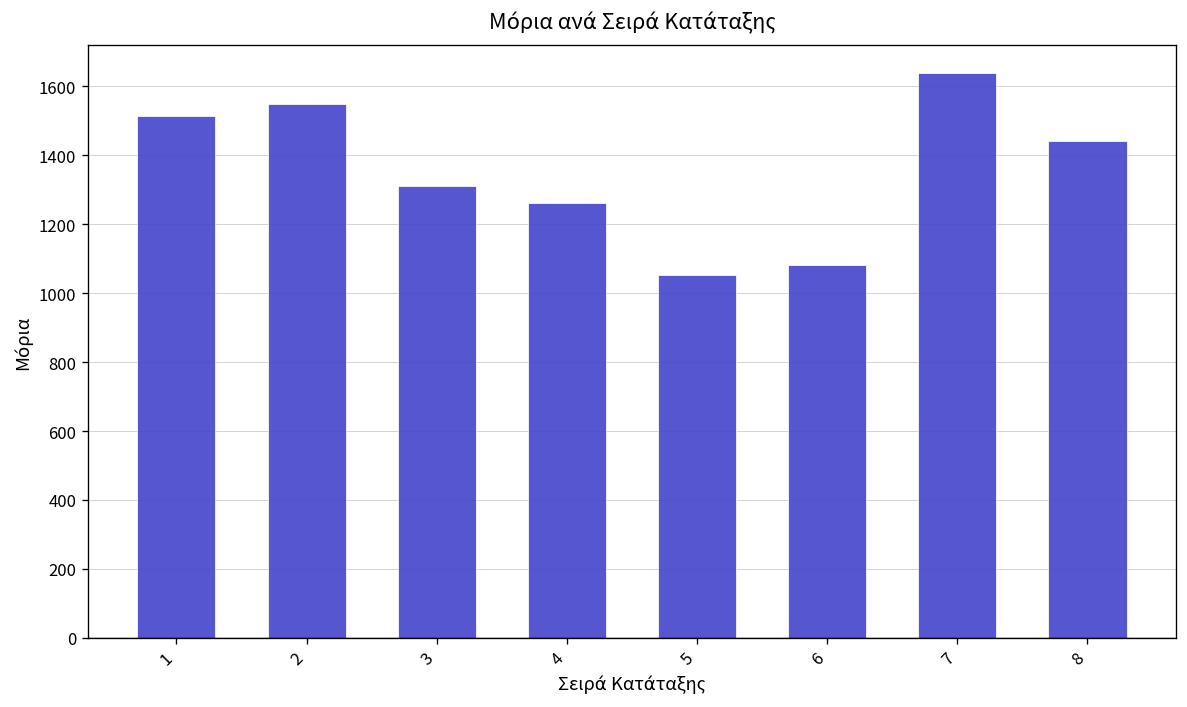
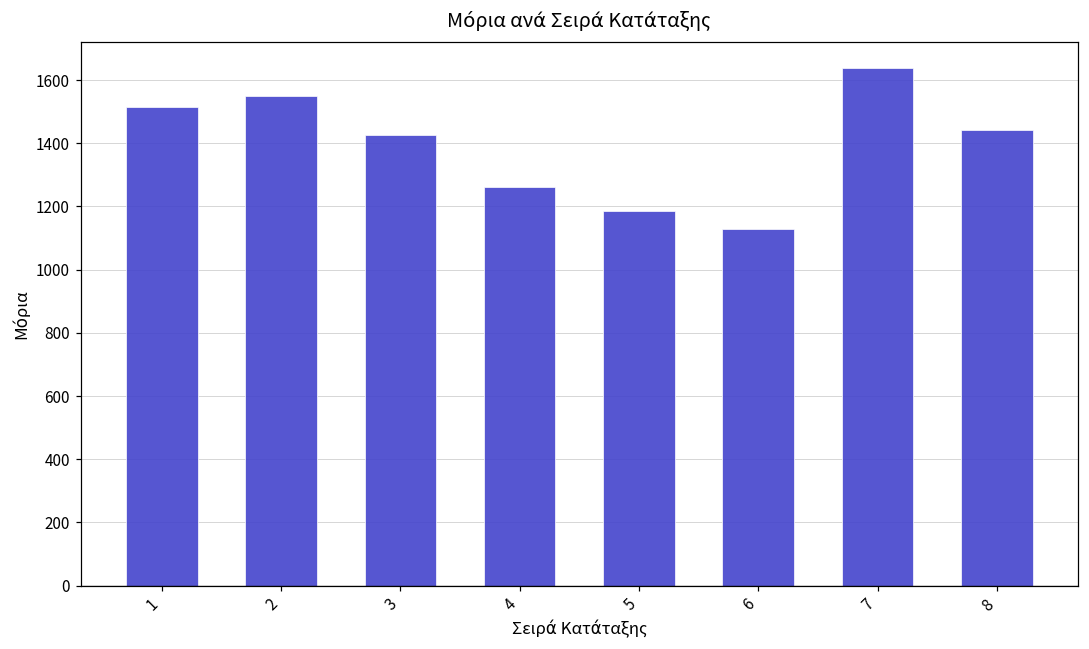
  {
    "1": 1510,
    "2": 1550,
-   "3": 1310,
+   "3": 1430,
    "4": 1260,
-   "5": 1050,
-   "6": 1080,
+   "5": 1190,
+   "6": 1130,
    "7": 1640,
    "8": 1440
  }
